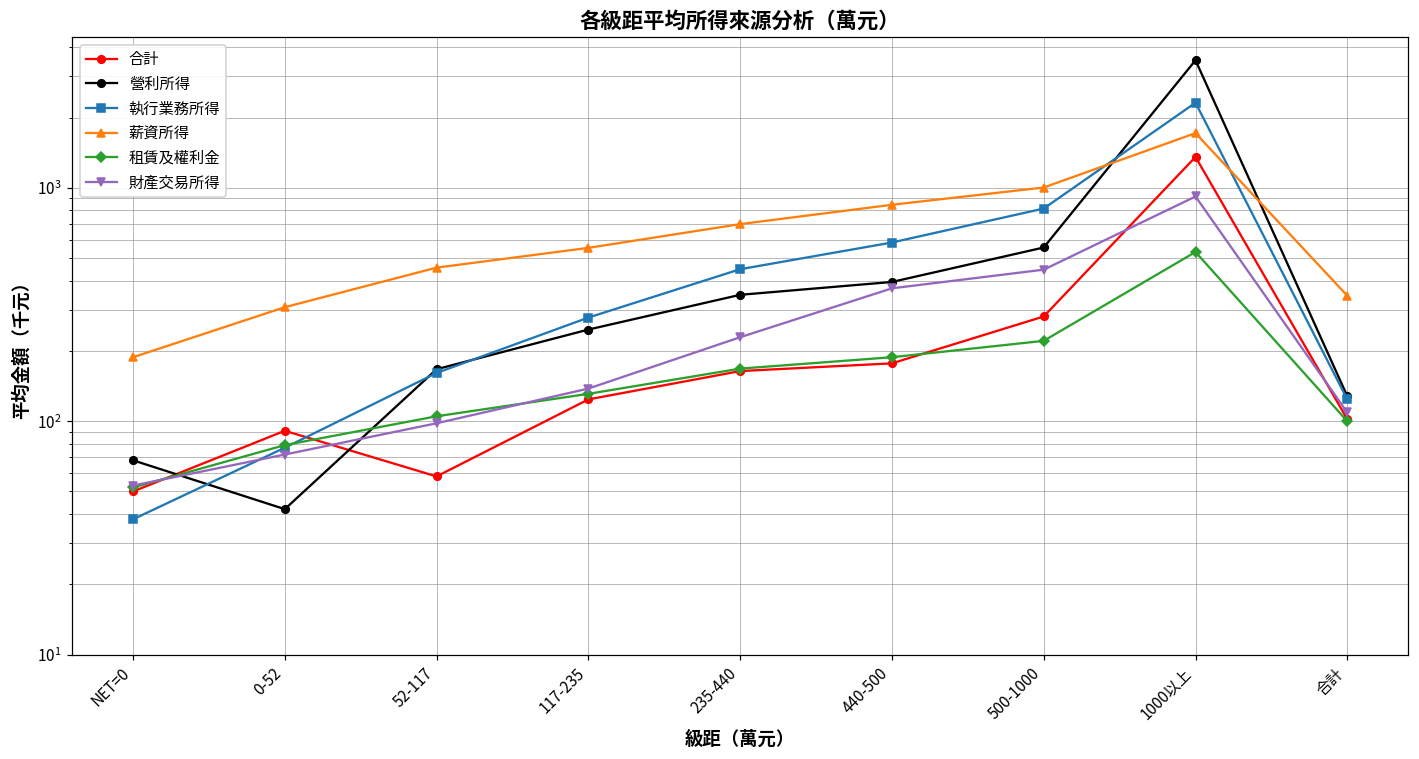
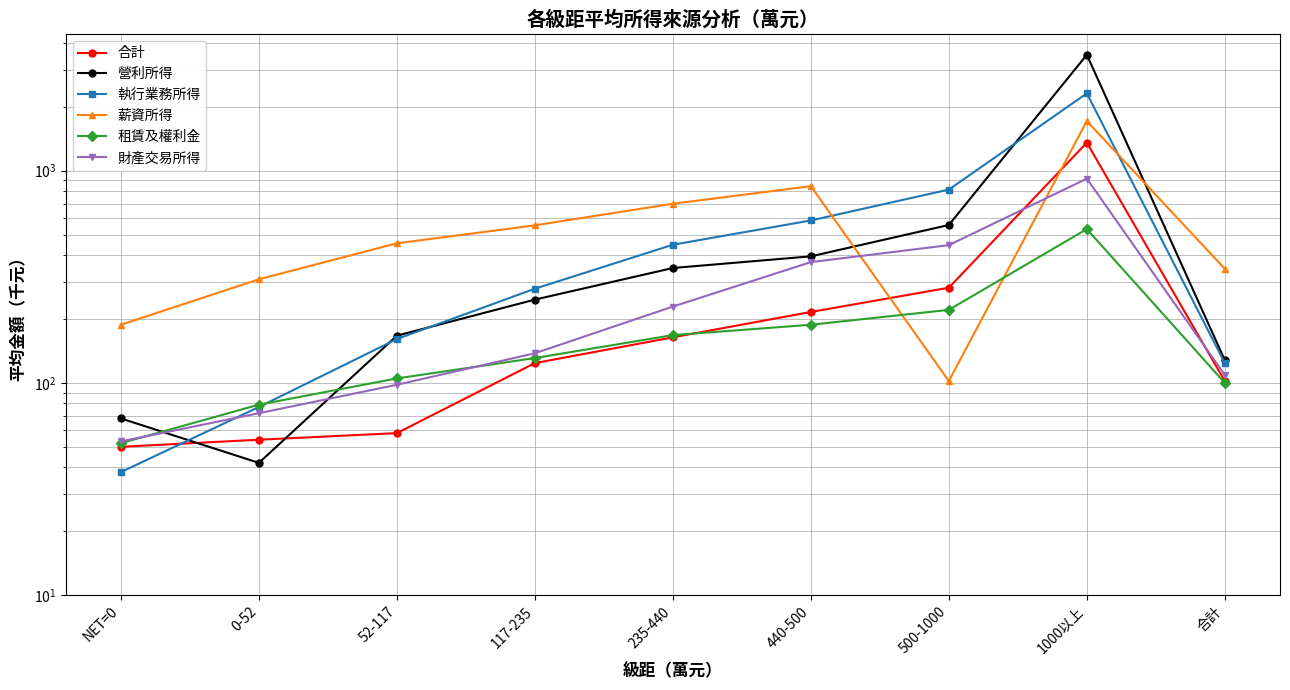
  {
    "合計": {
      "NET=0": 50,
-     "0-52": 91,
+     "0-52": 54,
      "52-117": 58,
      "117-235": 120,
-     "440-500": 180,
+     "440-500": 220,
      "500-1000": 280,
      "1000以上": 1400
    },
    "營利所得": {
      "NET=0": 68,
      "0-52": 42,
      "52-117": 170,
      "117-235": 250,
      "235-440": 350,
      "440-500": 400,
      "500-1000": 560,
      "1000以上": 3500,
      "合計": 130
    },
    "執行業務所得": {
      "NET=0": 38,
      "52-117": 160,
      "117-235": 280,
      "235-440": 450,
      "440-500": 580,
      "500-1000": 820,
      "1000以上": 2300,
      "合計": 120
    },
    "薪資所得": {
      "NET=0": 190,
      "0-52": 310,
      "52-117": 460,
      "117-235": 550,
      "235-440": 700,
      "440-500": 850,
-     "500-1000": 1000,
+     "500-1000": 100,
      "1000以上": 1700,
      "合計": 350
    },
    "租賃及權利金": {
      "52-117": 110,
      "117-235": 130,
      "440-500": 190,
      "500-1000": 220,
      "1000以上": 530
    },
    "財產交易所得": {
      "0-52": 72,
      "52-117": 100,
      "117-235": 140,
      "235-440": 230,
      "440-500": 370,
      "500-1000": 450,
      "1000以上": 920,
      "合計": 110
    }
  }
